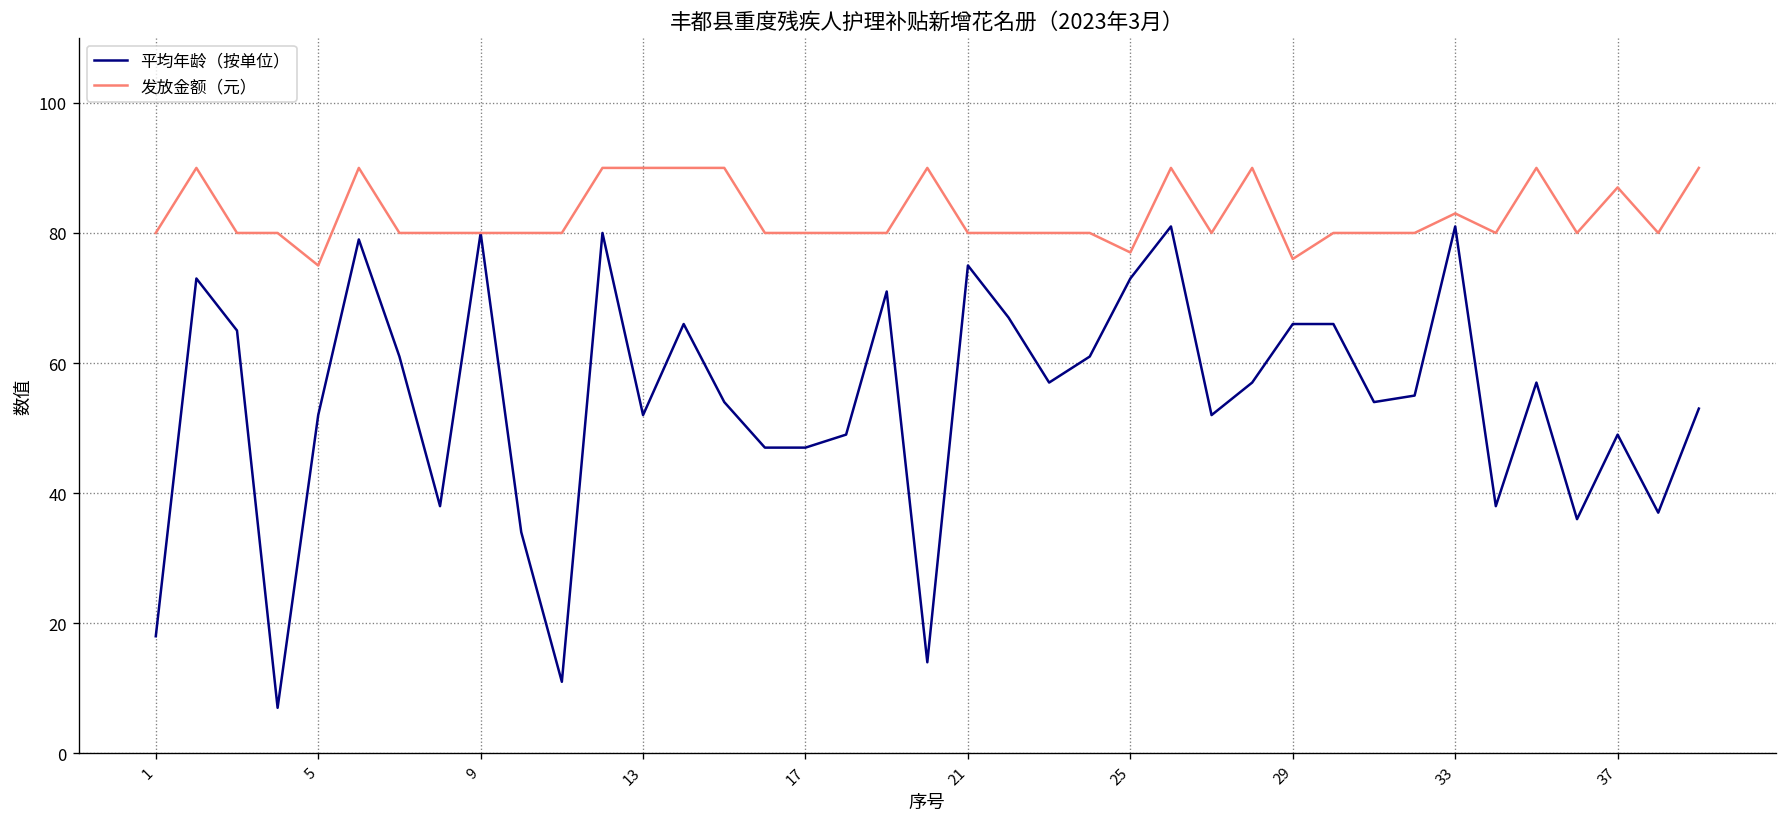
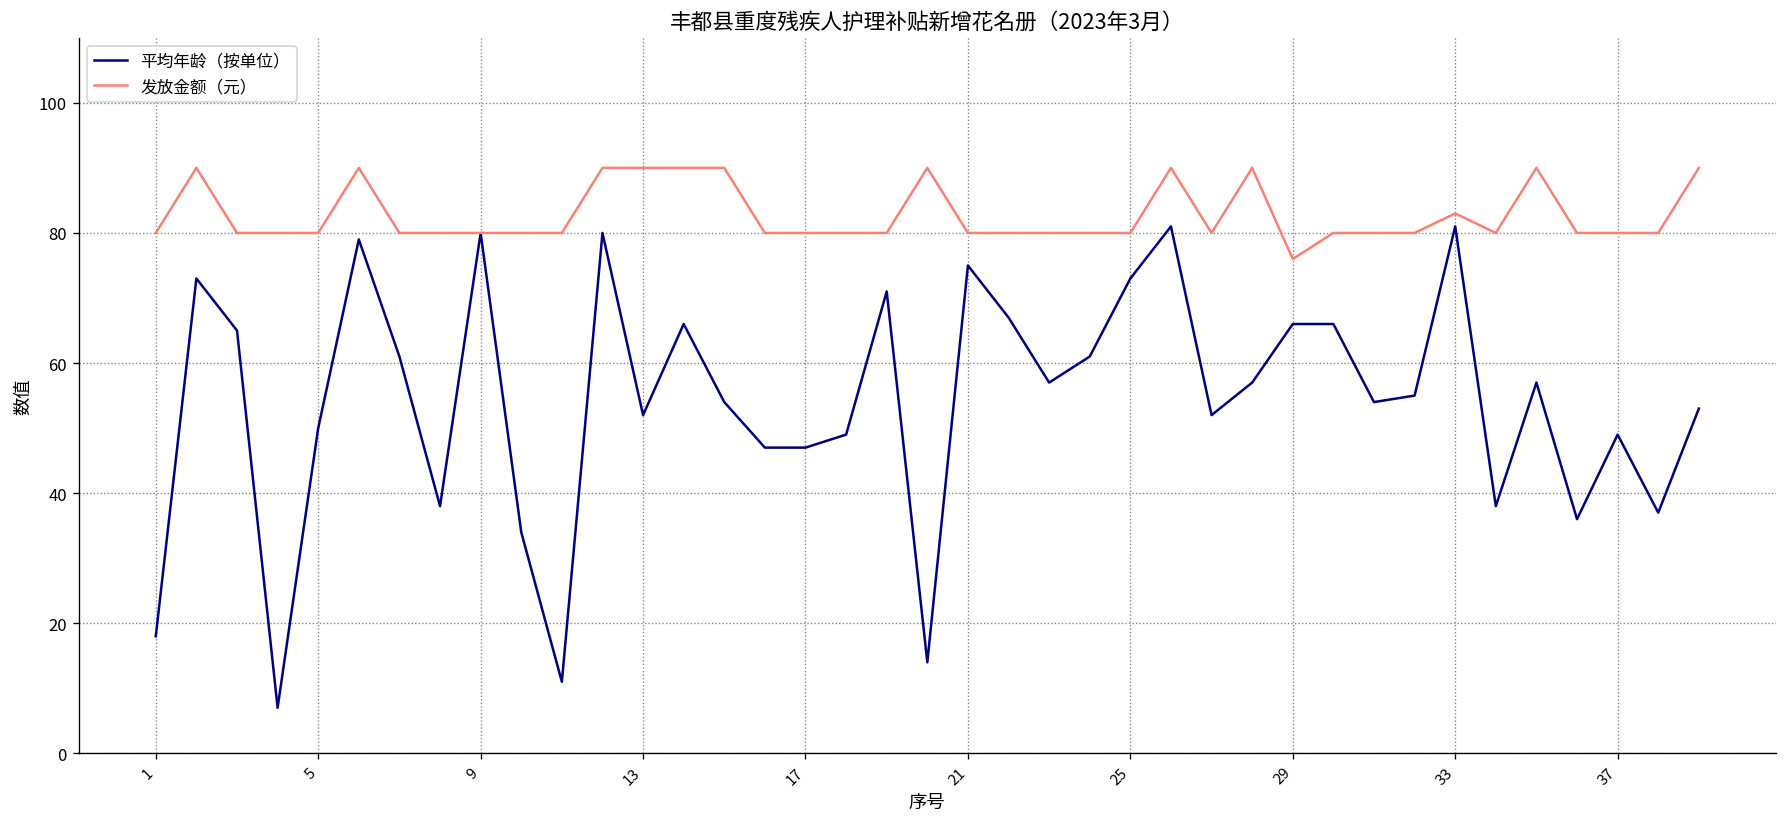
  {
    "平均年龄（按单位）": {
      "1": 18,
-     "5": 52,
+     "5": 50,
      "13": 52,
      "17": 47,
      "21": 75,
      "25": 73,
      "29": 66,
      "33": 81,
      "37": 49
    },
    "发放金额（元）": {
      "1": 80,
-     "5": 75,
+     "5": 80,
      "13": 90,
      "17": 80,
      "21": 80,
-     "25": 77,
+     "25": 80,
      "29": 76,
      "33": 83,
-     "37": 87
+     "37": 80
    }
  }
